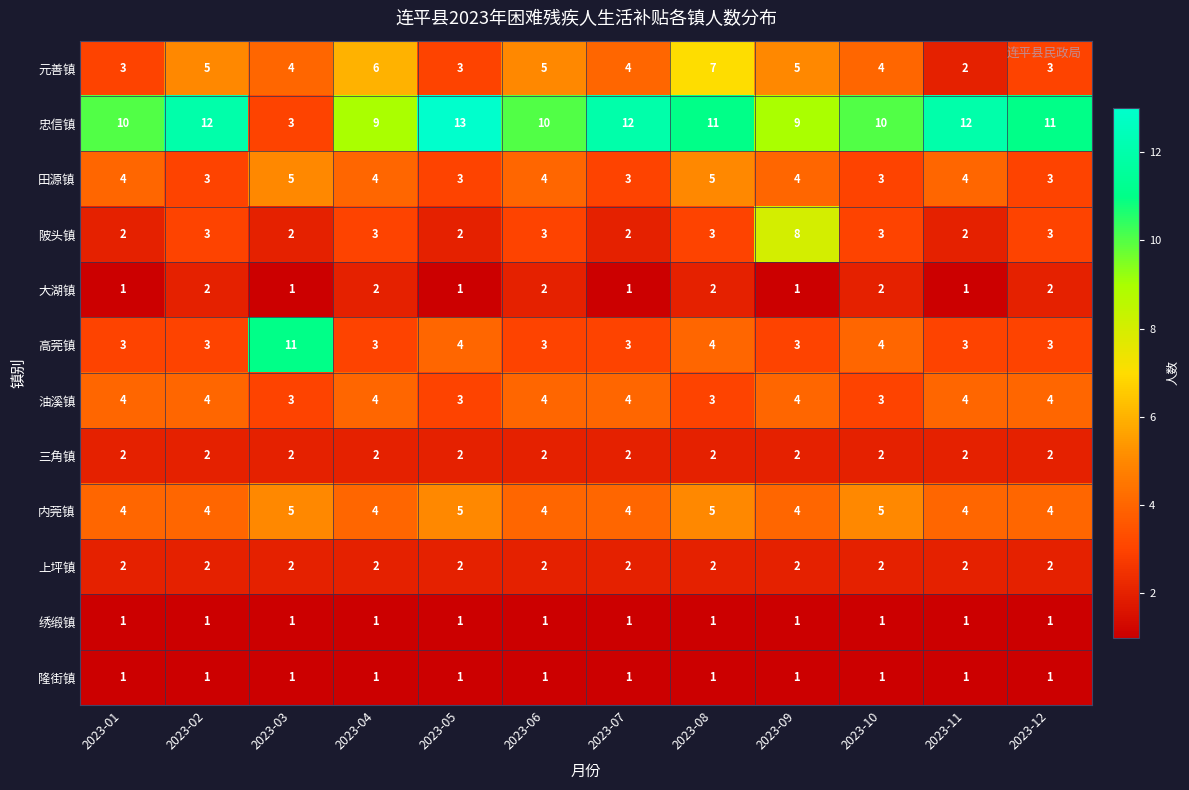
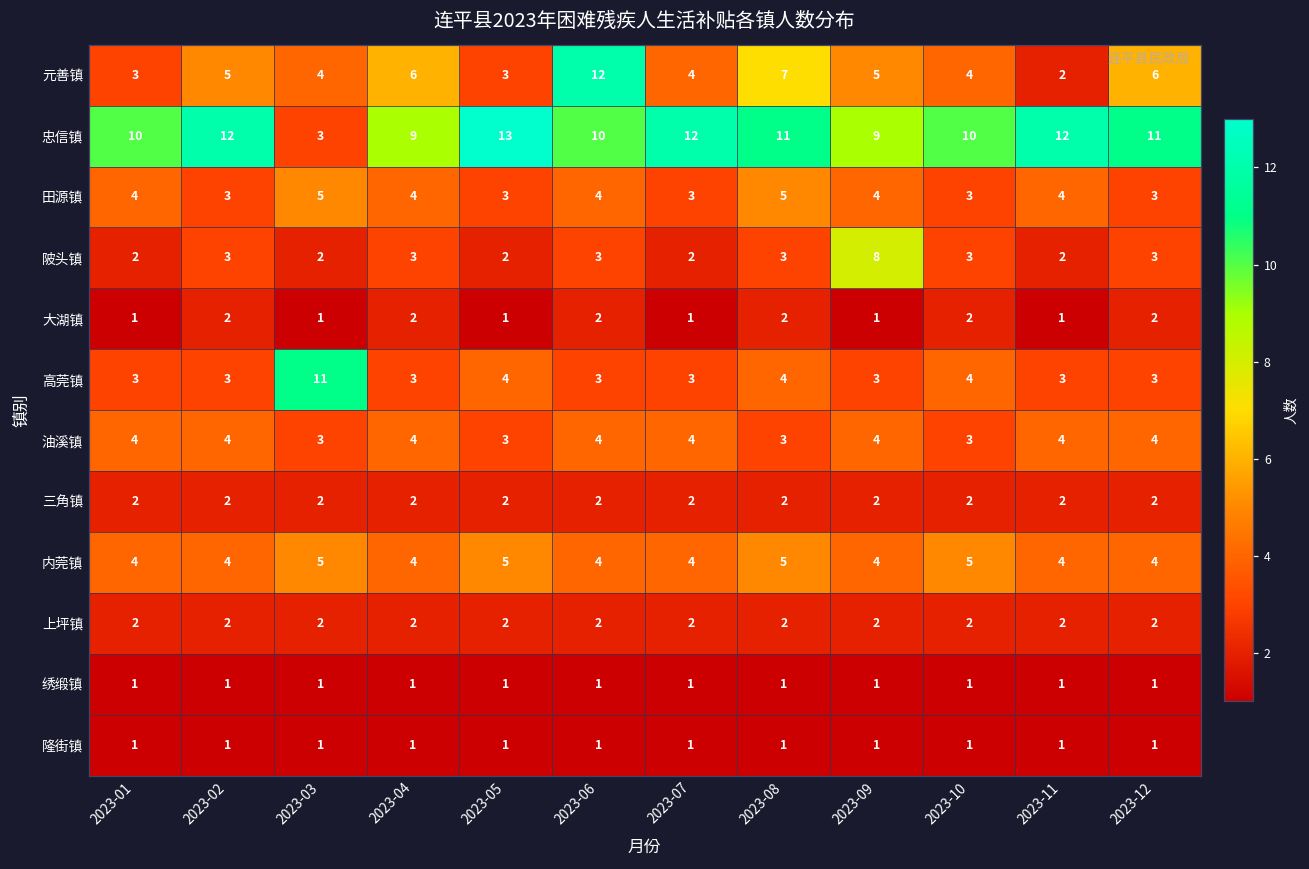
  {
    "元善镇": {
      "2023-01": 3,
      "2023-02": 5,
      "2023-03": 4,
      "2023-04": 6,
      "2023-05": 3,
-     "2023-06": 5,
+     "2023-06": 12,
      "2023-07": 4,
      "2023-08": 7,
      "2023-09": 5,
      "2023-10": 4,
      "2023-11": 2,
-     "2023-12": 3
+     "2023-12": 6
    },
    "忠信镇": {
      "2023-01": 10,
      "2023-02": 12,
      "2023-03": 3,
      "2023-04": 9,
      "2023-05": 13,
      "2023-06": 10,
      "2023-07": 12,
      "2023-08": 11,
      "2023-09": 9,
      "2023-10": 10,
      "2023-11": 12,
      "2023-12": 11
    },
    "田源镇": {
      "2023-01": 4,
      "2023-02": 3,
      "2023-03": 5,
      "2023-04": 4,
      "2023-05": 3,
      "2023-06": 4,
      "2023-07": 3,
      "2023-08": 5,
      "2023-09": 4,
      "2023-10": 3,
      "2023-11": 4,
      "2023-12": 3
    },
    "陂头镇": {
      "2023-01": 2,
      "2023-02": 3,
      "2023-03": 2,
      "2023-04": 3,
      "2023-05": 2,
      "2023-06": 3,
      "2023-07": 2,
      "2023-08": 3,
      "2023-09": 8,
      "2023-10": 3,
      "2023-11": 2,
      "2023-12": 3
    },
    "大湖镇": {
      "2023-01": 1,
      "2023-02": 2,
      "2023-03": 1,
      "2023-04": 2,
      "2023-05": 1,
      "2023-06": 2,
      "2023-07": 1,
      "2023-08": 2,
      "2023-09": 1,
      "2023-10": 2,
      "2023-11": 1,
      "2023-12": 2
    },
    "高莞镇": {
      "2023-01": 3,
      "2023-02": 3,
      "2023-03": 11,
      "2023-04": 3,
      "2023-05": 4,
      "2023-06": 3,
      "2023-07": 3,
      "2023-08": 4,
      "2023-09": 3,
      "2023-10": 4,
      "2023-11": 3,
      "2023-12": 3
    },
    "油溪镇": {
      "2023-01": 4,
      "2023-02": 4,
      "2023-03": 3,
      "2023-04": 4,
      "2023-05": 3,
      "2023-06": 4,
      "2023-07": 4,
      "2023-08": 3,
      "2023-09": 4,
      "2023-10": 3,
      "2023-11": 4,
      "2023-12": 4
    },
    "三角镇": {
      "2023-01": 2,
      "2023-02": 2,
      "2023-03": 2,
      "2023-04": 2,
      "2023-05": 2,
      "2023-06": 2,
      "2023-07": 2,
      "2023-08": 2,
      "2023-09": 2,
      "2023-10": 2,
      "2023-11": 2,
      "2023-12": 2
    },
    "内莞镇": {
      "2023-01": 4,
      "2023-02": 4,
      "2023-03": 5,
      "2023-04": 4,
      "2023-05": 5,
      "2023-06": 4,
      "2023-07": 4,
      "2023-08": 5,
      "2023-09": 4,
      "2023-10": 5,
      "2023-11": 4,
      "2023-12": 4
    },
    "上坪镇": {
      "2023-01": 2,
      "2023-02": 2,
      "2023-03": 2,
      "2023-04": 2,
      "2023-05": 2,
      "2023-06": 2,
      "2023-07": 2,
      "2023-08": 2,
      "2023-09": 2,
      "2023-10": 2,
      "2023-11": 2,
      "2023-12": 2
    },
    "绣缎镇": {
      "2023-01": 1,
      "2023-02": 1,
      "2023-03": 1,
      "2023-04": 1,
      "2023-05": 1,
      "2023-06": 1,
      "2023-07": 1,
      "2023-08": 1,
      "2023-09": 1,
      "2023-10": 1,
      "2023-11": 1,
      "2023-12": 1
    },
    "隆街镇": {
      "2023-01": 1,
      "2023-02": 1,
      "2023-03": 1,
      "2023-04": 1,
      "2023-05": 1,
      "2023-06": 1,
      "2023-07": 1,
      "2023-08": 1,
      "2023-09": 1,
      "2023-10": 1,
      "2023-11": 1,
      "2023-12": 1
    }
  }
